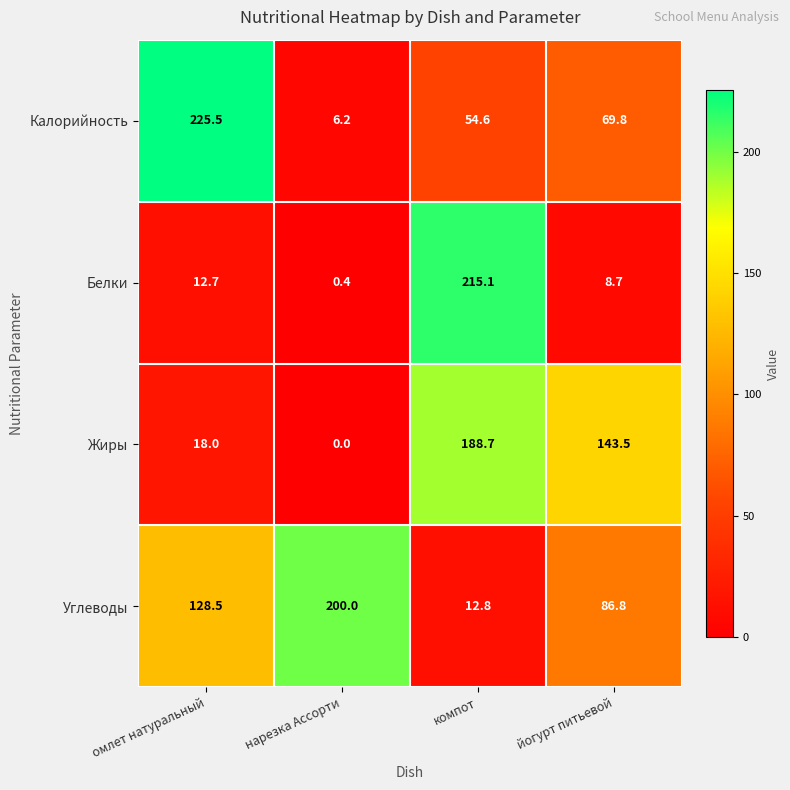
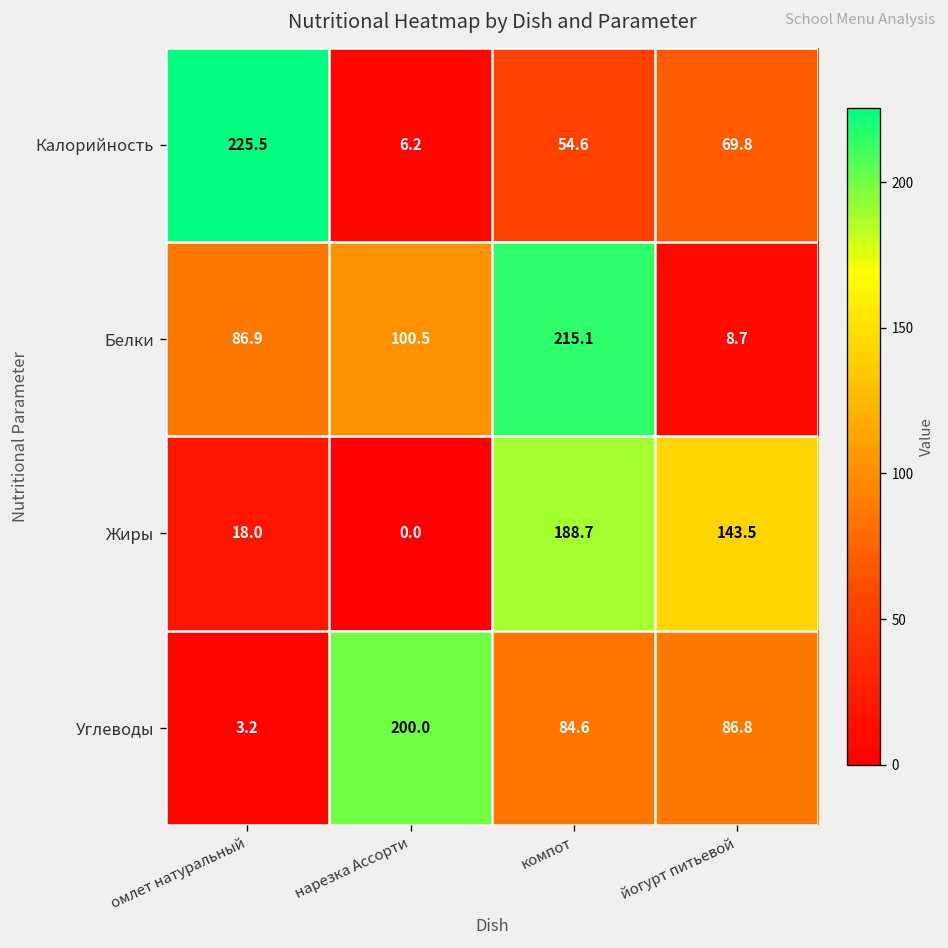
  {
    "Калорийность": {
      "омлет натуральный": 225.5,
      "нарезка Ассорти": 6.2,
      "компот": 54.6,
      "йогурт питьевой": 69.8
    },
    "Белки": {
-     "омлет натуральный": 12.7,
-     "нарезка Ассорти": 0.4,
+     "омлет натуральный": 86.9,
+     "нарезка Ассорти": 100.5,
      "компот": 215.1,
      "йогурт питьевой": 8.7
    },
    "Жиры": {
      "омлет натуральный": 18.0,
      "нарезка Ассорти": 0.0,
      "компот": 188.7,
      "йогурт питьевой": 143.5
    },
    "Углеводы": {
-     "омлет натуральный": 128.5,
+     "омлет натуральный": 3.2,
      "нарезка Ассорти": 200.0,
-     "компот": 12.8,
+     "компот": 84.6,
      "йогурт питьевой": 86.8
    }
  }
